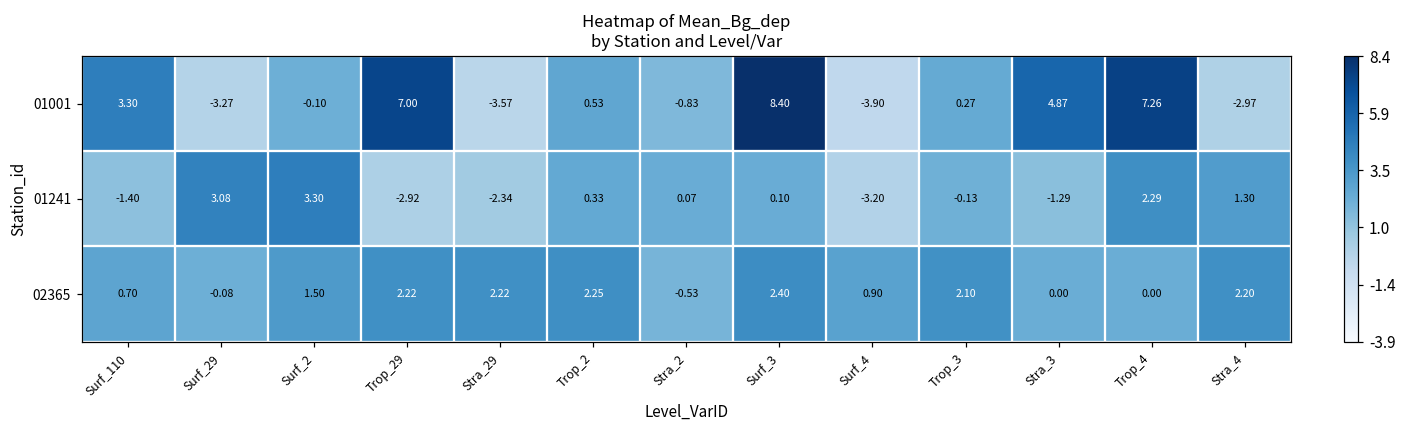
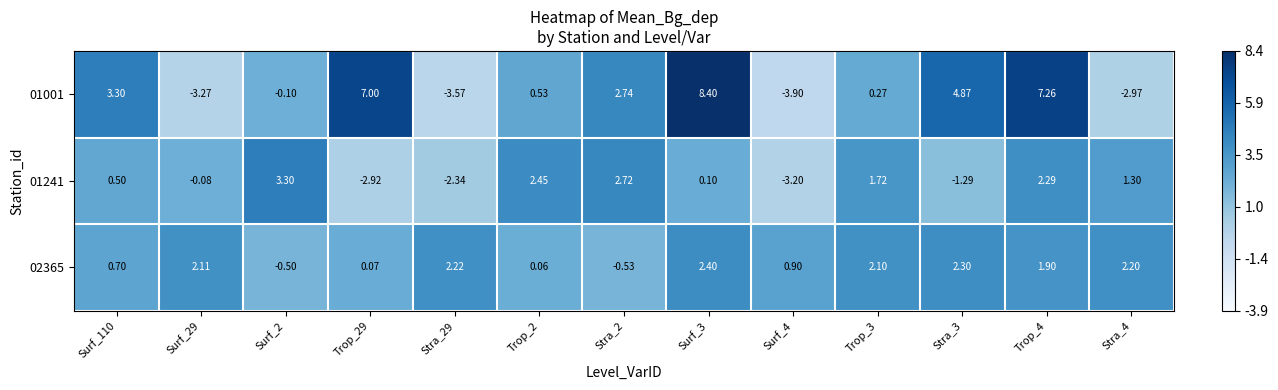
  {
    "01001": {
      "Surf_110": 3.30,
      "Surf_29": -3.27,
      "Surf_2": -0.10,
      "Trop_29": 7.00,
      "Stra_29": -3.57,
      "Trop_2": 0.53,
-     "Stra_2": -0.83,
+     "Stra_2": 2.74,
      "Surf_3": 8.40,
      "Surf_4": -3.90,
      "Trop_3": 0.27,
      "Stra_3": 4.87,
      "Trop_4": 7.26,
      "Stra_4": -2.97
    },
    "01241": {
-     "Surf_110": -1.40,
-     "Surf_29": 3.08,
+     "Surf_110": 0.50,
+     "Surf_29": -0.08,
      "Surf_2": 3.30,
      "Trop_29": -2.92,
      "Stra_29": -2.34,
-     "Trop_2": 0.33,
-     "Stra_2": 0.07,
+     "Trop_2": 2.45,
+     "Stra_2": 2.72,
      "Surf_3": 0.10,
      "Surf_4": -3.20,
-     "Trop_3": -0.13,
+     "Trop_3": 1.72,
      "Stra_3": -1.29,
      "Trop_4": 2.29,
      "Stra_4": 1.30
    },
    "02365": {
      "Surf_110": 0.70,
-     "Surf_29": -0.08,
-     "Surf_2": 1.50,
-     "Trop_29": 2.22,
+     "Surf_29": 2.11,
+     "Surf_2": -0.50,
+     "Trop_29": 0.07,
      "Stra_29": 2.22,
-     "Trop_2": 2.25,
+     "Trop_2": 0.06,
      "Stra_2": -0.53,
      "Surf_3": 2.40,
      "Surf_4": 0.90,
      "Trop_3": 2.10,
-     "Stra_3": 0.00,
-     "Trop_4": 0.00,
+     "Stra_3": 2.30,
+     "Trop_4": 1.90,
      "Stra_4": 2.20
    }
  }
